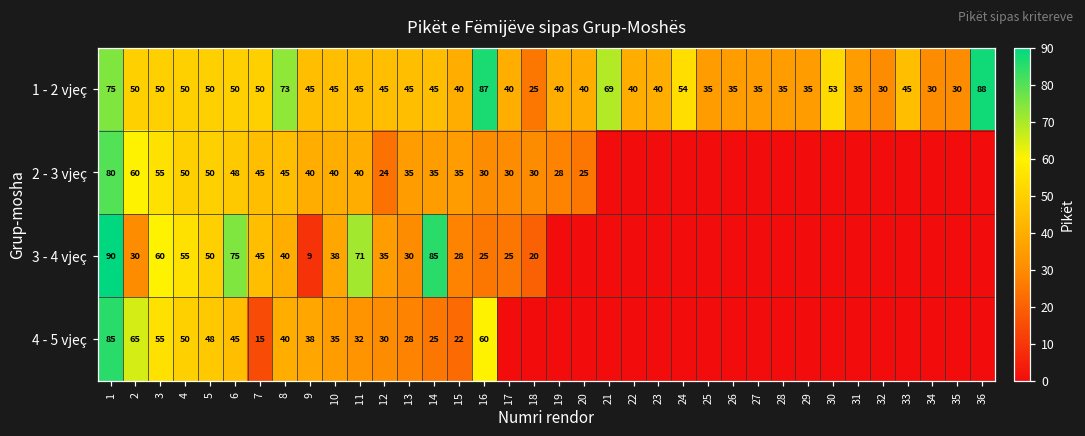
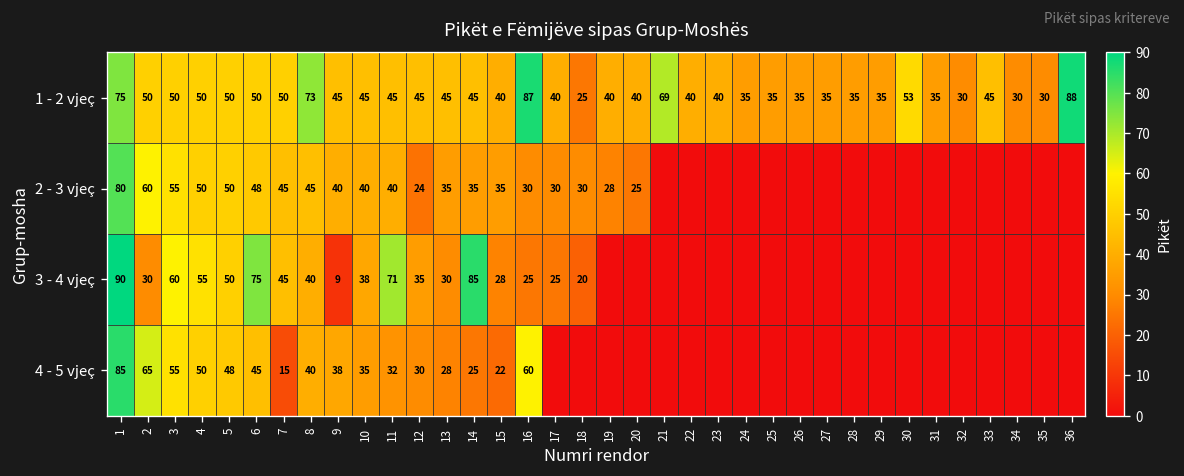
  {
    "1 - 2 vjeç": {
      "1": 75,
      "2": 50,
      "3": 50,
      "4": 50,
      "5": 50,
      "6": 50,
      "7": 50,
      "8": 73,
      "9": 45,
      "10": 45,
      "11": 45,
      "12": 45,
      "13": 45,
      "14": 45,
      "15": 40,
      "16": 87,
      "17": 40,
      "18": 25,
      "19": 40,
      "20": 40,
      "21": 69,
      "22": 40,
      "23": 40,
-     "24": 54,
+     "24": 35,
      "25": 35,
      "26": 35,
      "27": 35,
      "28": 35,
      "29": 35,
      "30": 53,
      "31": 35,
      "32": 30,
      "33": 45,
      "34": 30,
      "35": 30,
      "36": 88
    },
    "2 - 3 vjeç": {
      "1": 80,
      "2": 60,
      "3": 55,
      "4": 50,
      "5": 50,
      "6": 48,
      "7": 45,
      "8": 45,
      "9": 40,
      "10": 40,
      "11": 40,
      "12": 24,
      "13": 35,
      "14": 35,
      "15": 35,
      "16": 30,
      "17": 30,
      "18": 30,
      "19": 28,
      "20": 25
    },
    "3 - 4 vjeç": {
      "1": 90,
      "2": 30,
      "3": 60,
      "4": 55,
      "5": 50,
      "6": 75,
      "7": 45,
      "8": 40,
      "9": 9,
      "10": 38,
      "11": 71,
      "12": 35,
      "13": 30,
      "14": 85,
      "15": 28,
      "16": 25,
      "17": 25,
      "18": 20
    },
    "4 - 5 vjeç": {
      "1": 85,
      "2": 65,
      "3": 55,
      "4": 50,
      "5": 48,
      "6": 45,
      "7": 15,
      "8": 40,
      "9": 38,
      "10": 35,
      "11": 32,
      "12": 30,
      "13": 28,
      "14": 25,
      "15": 22,
      "16": 60
    }
  }
